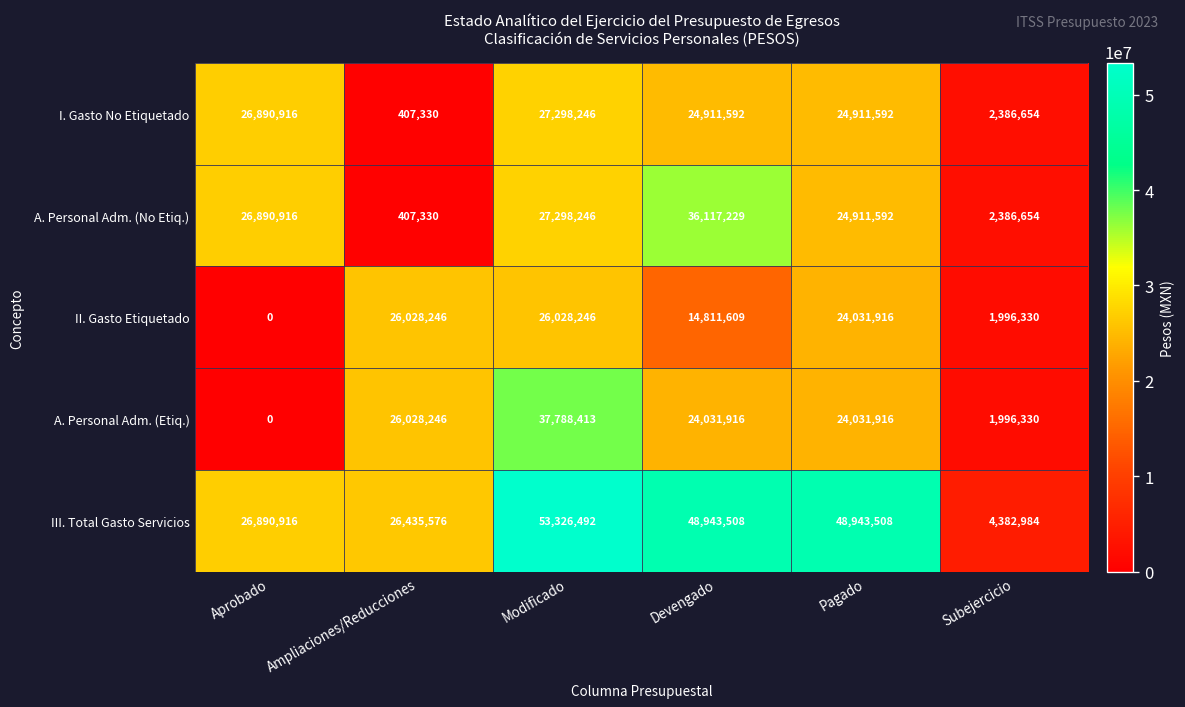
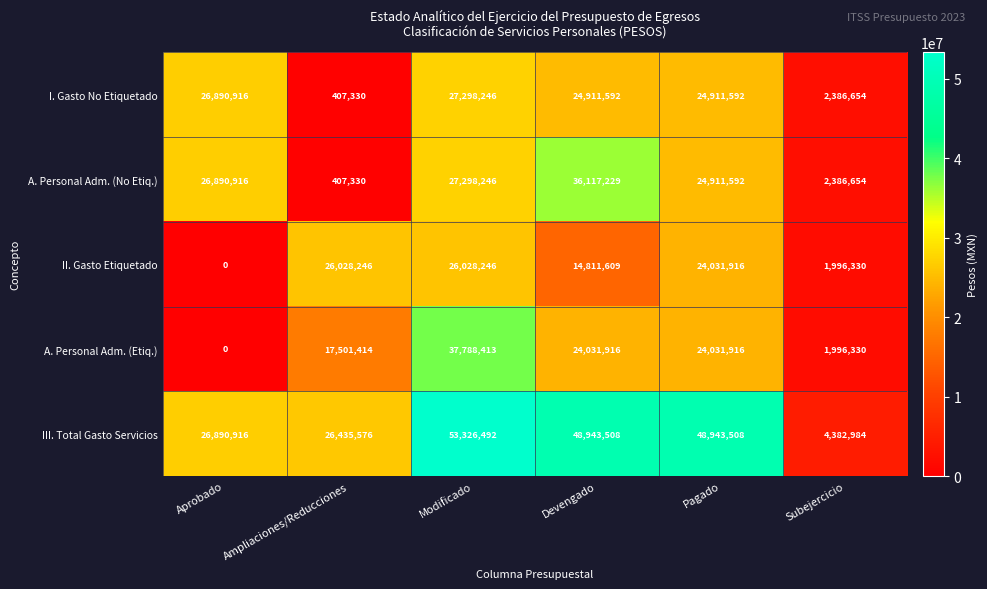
  {
    "I. Gasto No Etiquetado": {
      "Aprobado": "26,890,916",
      "Ampliaciones/Reducciones": "407,330",
      "Modificado": "27,298,246",
      "Devengado": "24,911,592",
      "Pagado": "24,911,592",
      "Subejercicio": "2,386,654"
    },
    "A. Personal Adm. (No Etiq.)": {
      "Aprobado": "26,890,916",
      "Ampliaciones/Reducciones": "407,330",
      "Modificado": "27,298,246",
      "Devengado": "36,117,229",
      "Pagado": "24,911,592",
      "Subejercicio": "2,386,654"
    },
    "II. Gasto Etiquetado": {
      "Aprobado": "0",
      "Ampliaciones/Reducciones": "26,028,246",
      "Modificado": "26,028,246",
      "Devengado": "14,811,609",
      "Pagado": "24,031,916",
      "Subejercicio": "1,996,330"
    },
    "A. Personal Adm. (Etiq.)": {
      "Aprobado": "0",
-     "Ampliaciones/Reducciones": "26,028,246",
+     "Ampliaciones/Reducciones": "17,501,414",
      "Modificado": "37,788,413",
      "Devengado": "24,031,916",
      "Pagado": "24,031,916",
      "Subejercicio": "1,996,330"
    },
    "III. Total Gasto Servicios": {
      "Aprobado": "26,890,916",
      "Ampliaciones/Reducciones": "26,435,576",
      "Modificado": "53,326,492",
      "Devengado": "48,943,508",
      "Pagado": "48,943,508",
      "Subejercicio": "4,382,984"
    }
  }
